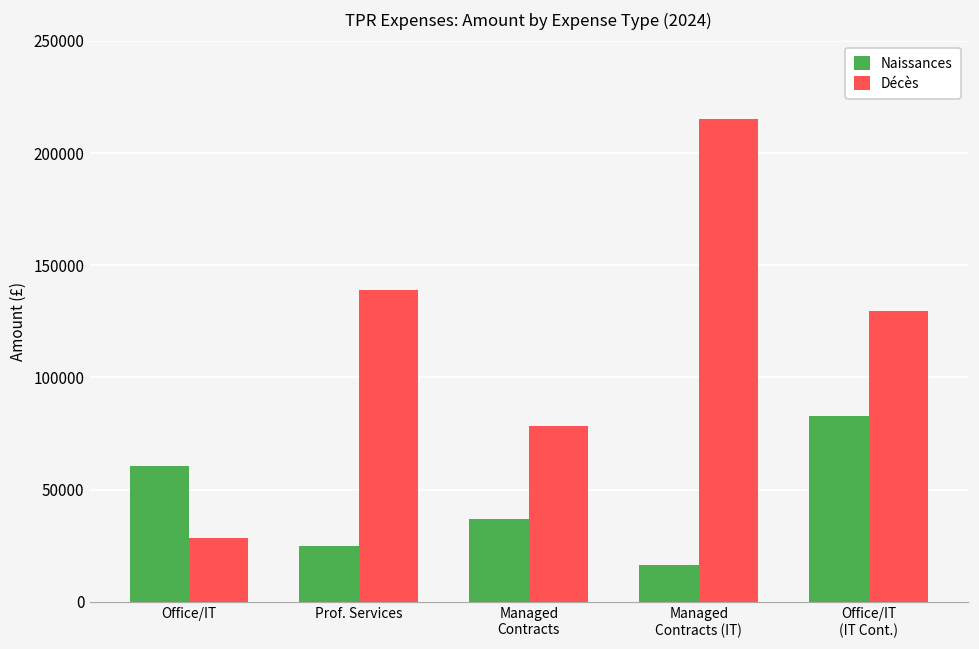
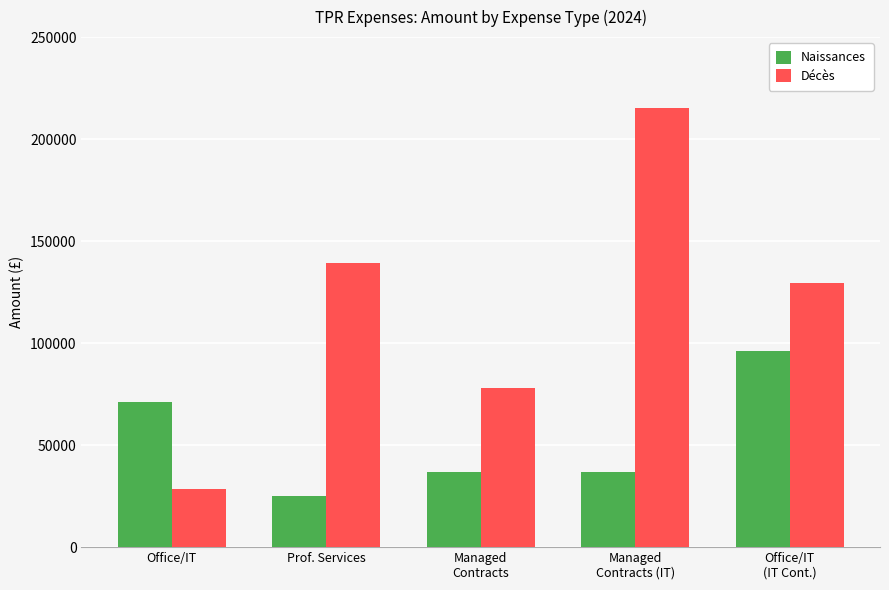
  {
    "Naissances": {
-     "Office/IT": 60000,
+     "Office/IT": 71000,
      "Prof. Services": 25000,
      "Managed Contracts": 37000,
-     "Managed Contracts (IT)": 16000,
-     "Office/IT (IT Cont.)": 83000
+     "Managed Contracts (IT)": 37000,
+     "Office/IT (IT Cont.)": 96000
    },
    "Décès": {
      "Office/IT": 28000,
      "Prof. Services": 139000,
      "Managed Contracts": 78000,
      "Managed Contracts (IT)": 215000,
      "Office/IT (IT Cont.)": 129000
    }
  }
